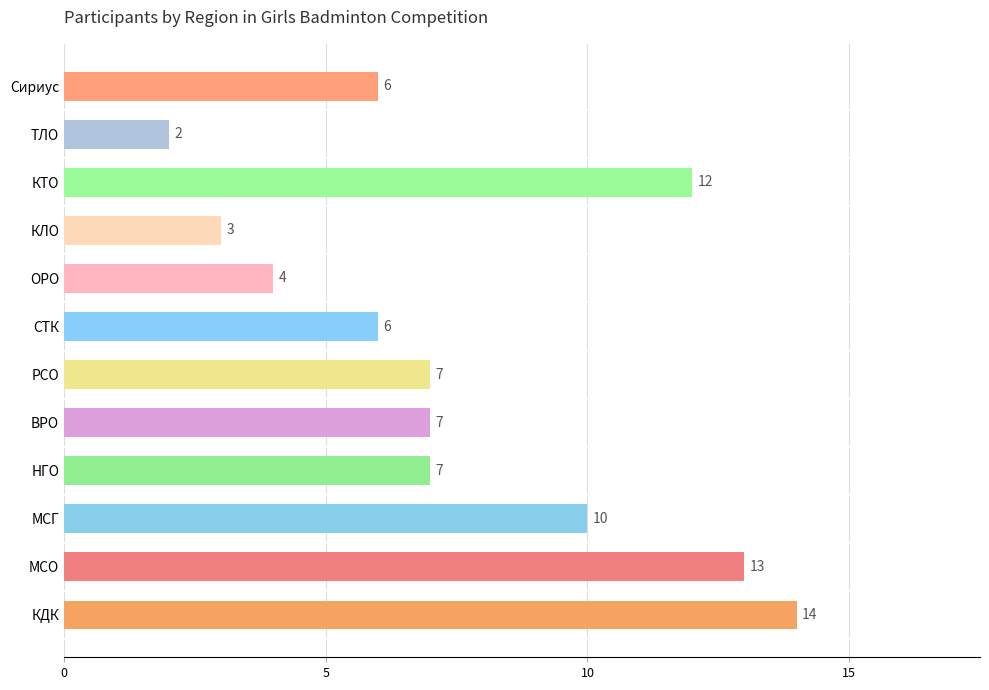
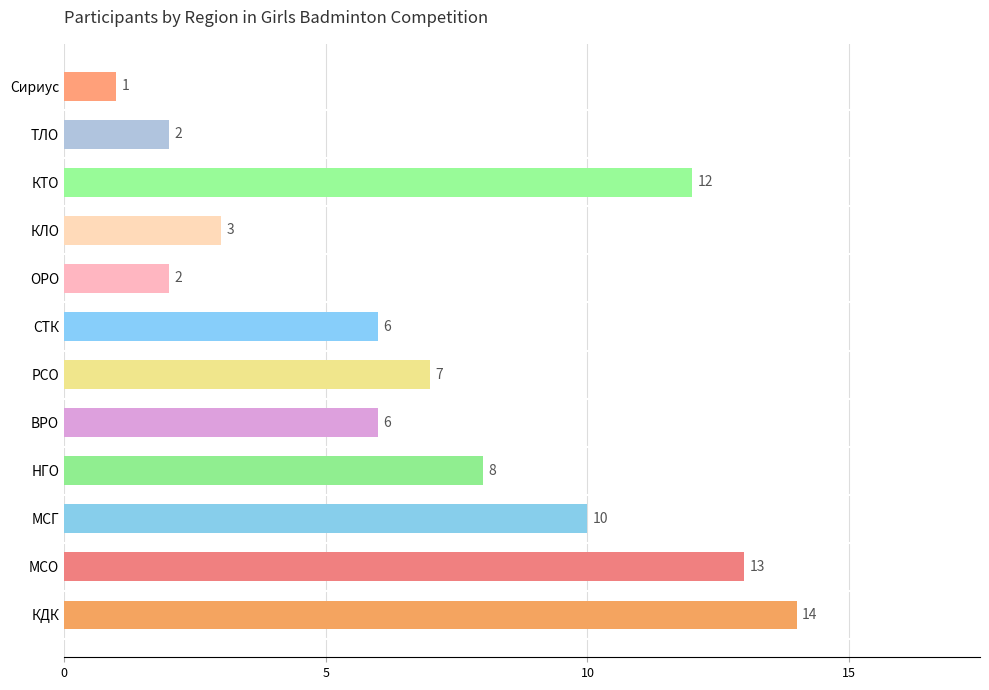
  {
-   "Сириус": 6,
+   "Сириус": 1,
    "ТЛО": 2,
    "КТО": 12,
    "КЛО": 3,
-   "ОРО": 4,
+   "ОРО": 2,
    "СТК": 6,
    "РСО": 7,
-   "ВРО": 7,
-   "НГО": 7,
+   "ВРО": 6,
+   "НГО": 8,
    "МСГ": 10,
    "МСО": 13,
    "КДК": 14
  }
